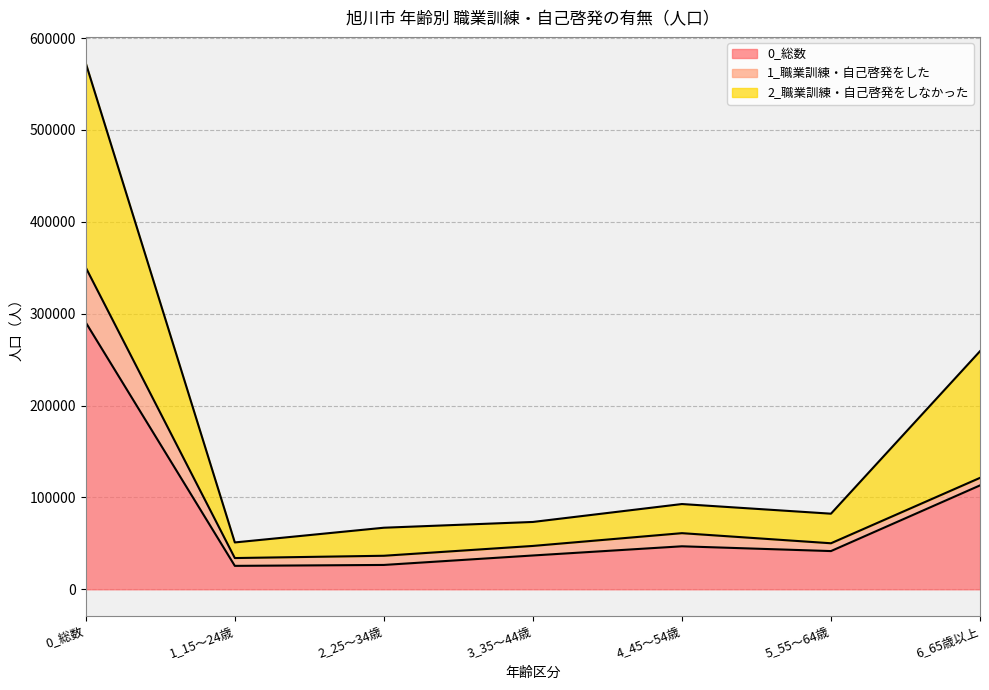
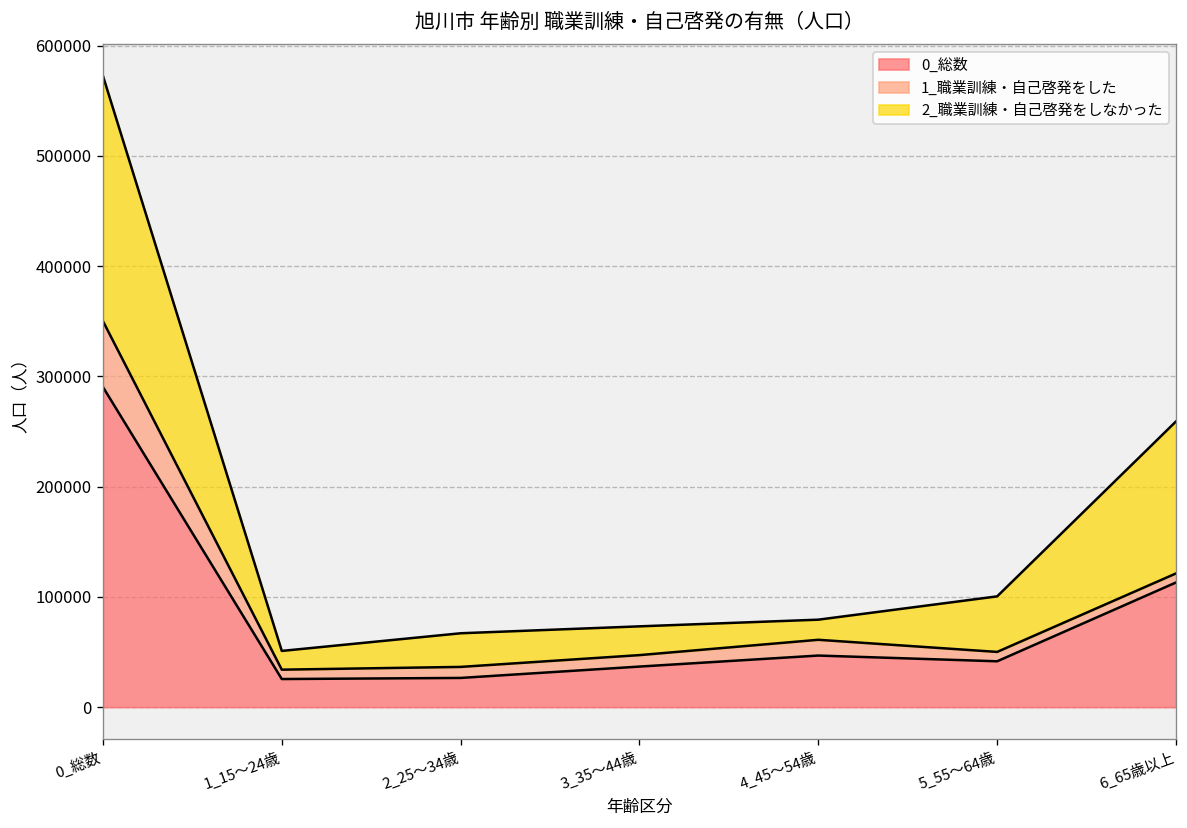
  {
    "2_職業訓練・自己啓発をしなかった": {
      "0_総数": 220000,
      "1_15～24歳": 20000,
      "2_25～34歳": 30000,
      "3_35～44歳": 30000,
-     "4_45～54歳": 30000,
-     "5_55～64歳": 30000,
+     "4_45～54歳": 20000,
+     "5_55～64歳": 50000,
      "6_65歳以上": 140000
    }
  }
